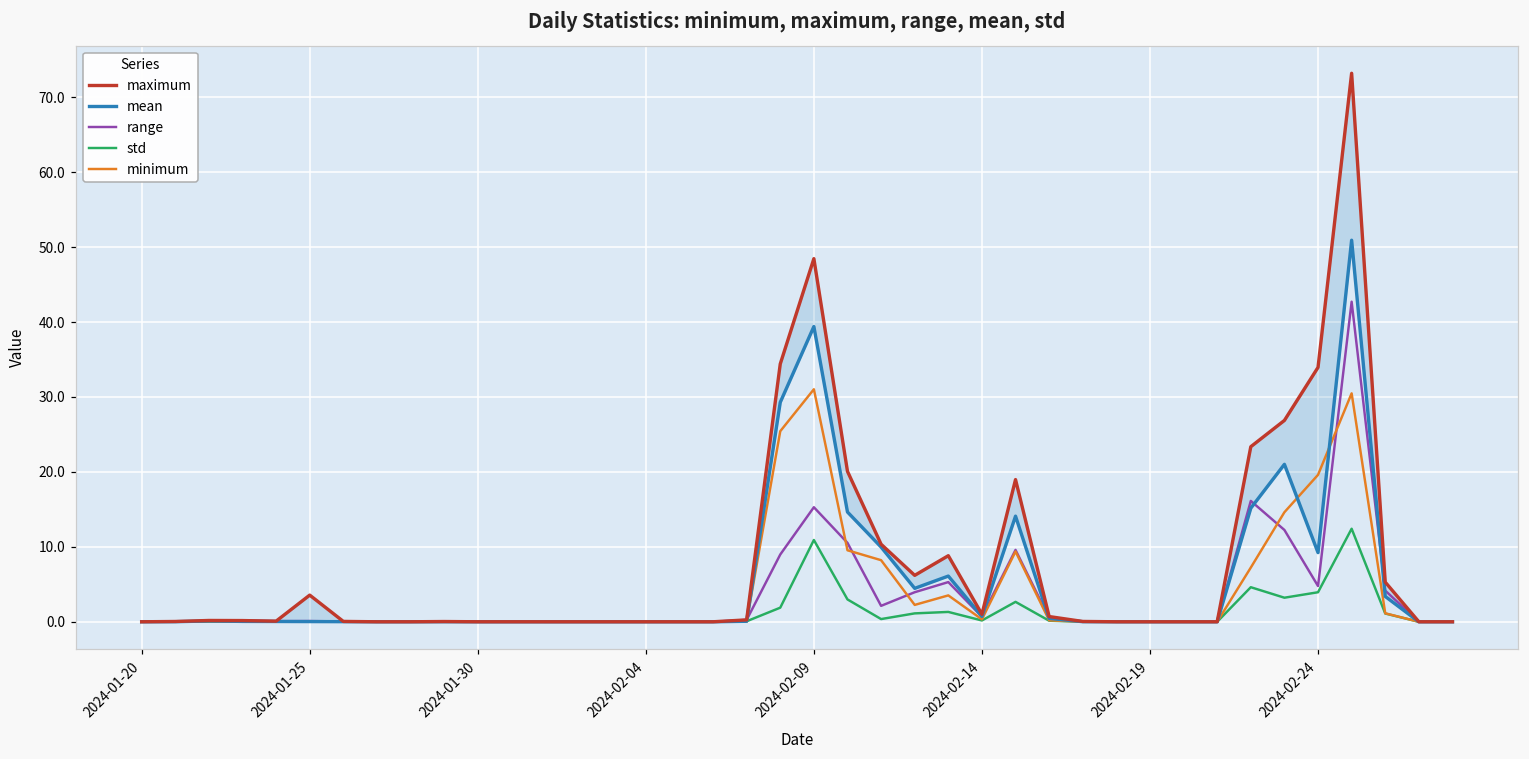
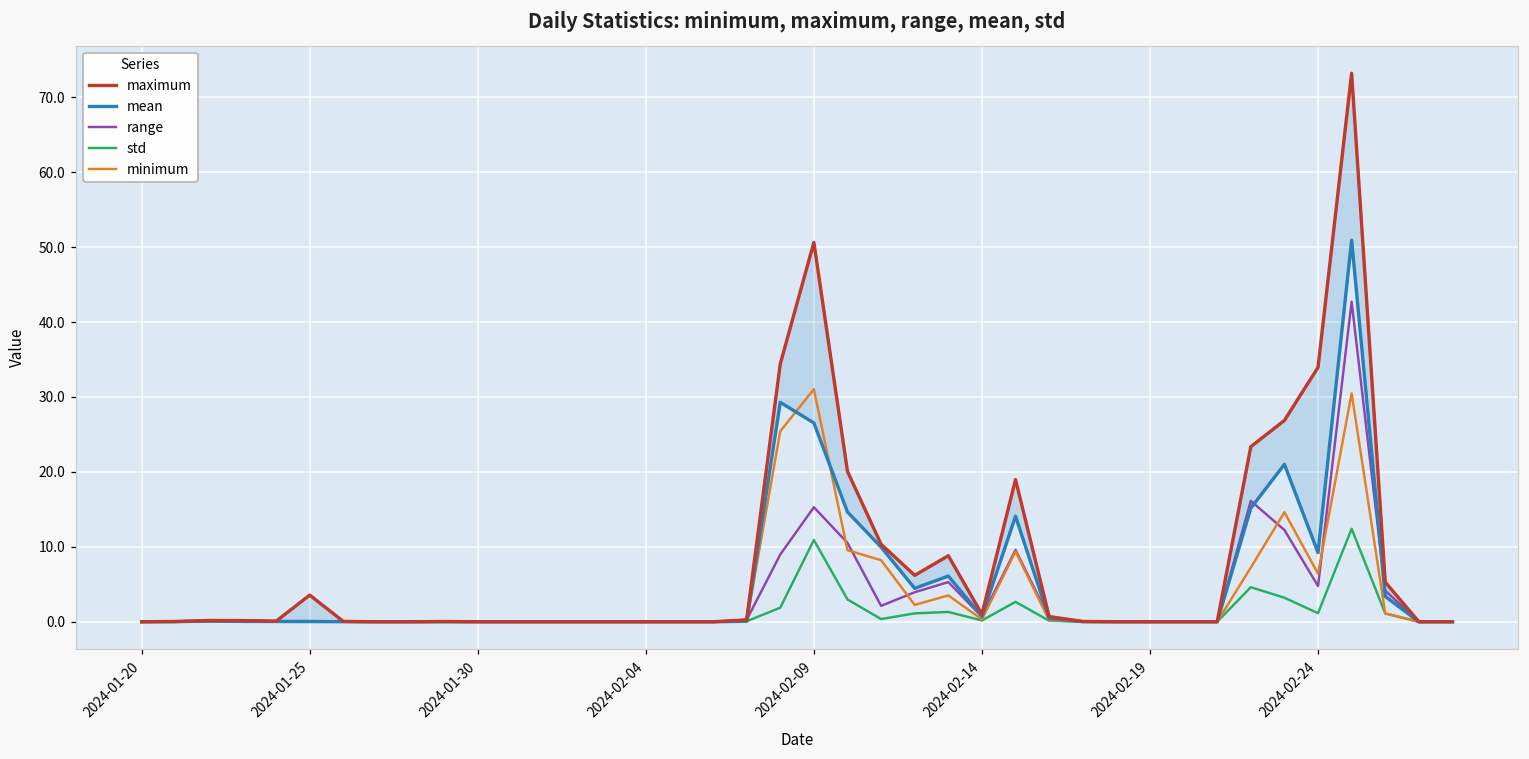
  {
    "maximum": {
      "2024-01-25": 4,
-     "2024-02-09": 48,
+     "2024-02-09": 51,
      "2024-02-24": 34
    },
    "mean": {
-     "2024-02-09": 39,
+     "2024-02-09": 27,
      "2024-02-24": 9
    },
    "range": {
      "2024-02-09": 15,
      "2024-02-24": 5
    },
    "std": {
      "2024-02-09": 11,
-     "2024-02-24": 4
+     "2024-02-24": 1
    },
    "minimum": {
      "2024-02-09": 31,
-     "2024-02-24": 20
+     "2024-02-24": 6
    }
  }
